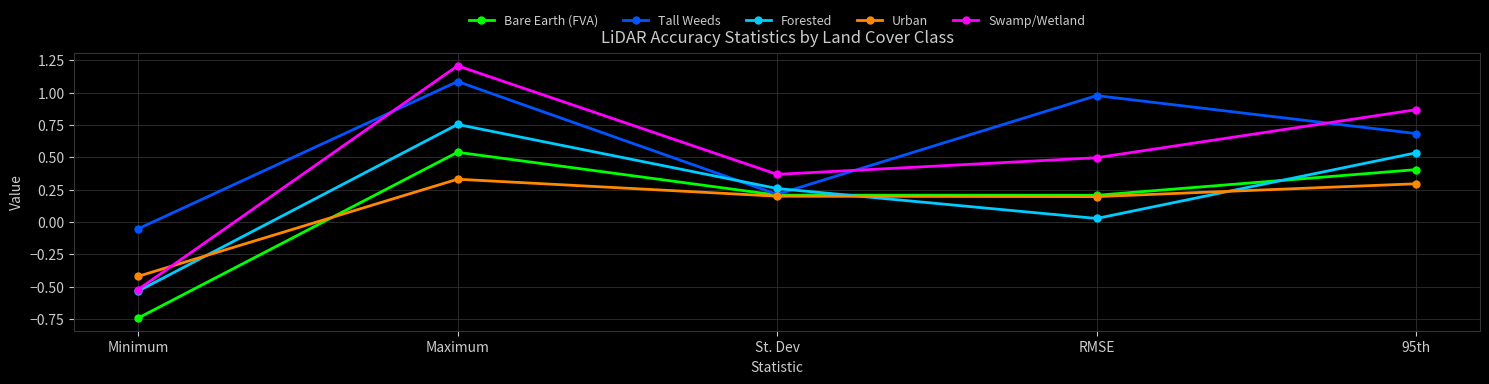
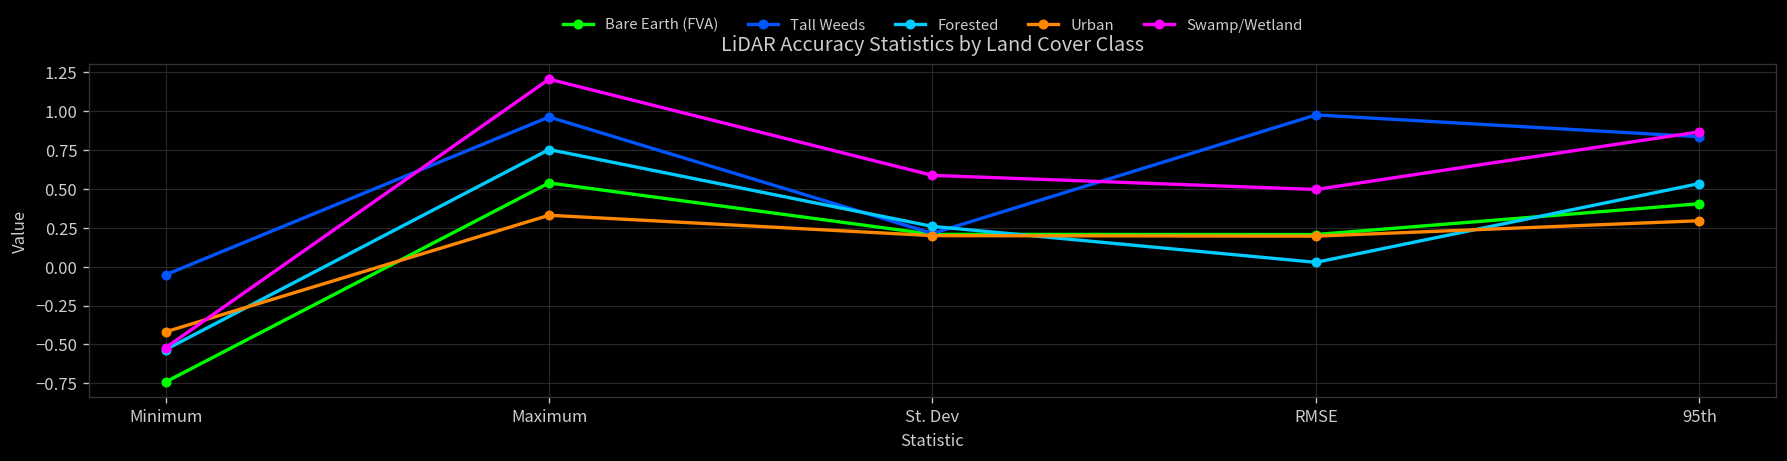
  {
    "Bare Earth (FVA)": {
      "Minimum": -0.74,
      "Maximum": 0.54,
      "95th": 0.40
    },
    "Tall Weeds": {
      "Minimum": -0.05,
-     "Maximum": 1.09,
+     "Maximum": 0.96,
      "RMSE": 0.98,
-     "95th": 0.68
+     "95th": 0.84
    },
    "Forested": {
      "Maximum": 0.75,
      "St. Dev": 0.26,
      "RMSE": 0.03,
      "95th": 0.53
    },
    "Urban": {
      "Minimum": -0.42,
      "Maximum": 0.33,
      "95th": 0.30
    },
    "Swamp/Wetland": {
      "Maximum": 1.21,
-     "St. Dev": 0.37,
+     "St. Dev": 0.59,
      "RMSE": 0.50,
      "95th": 0.87
    }
  }
